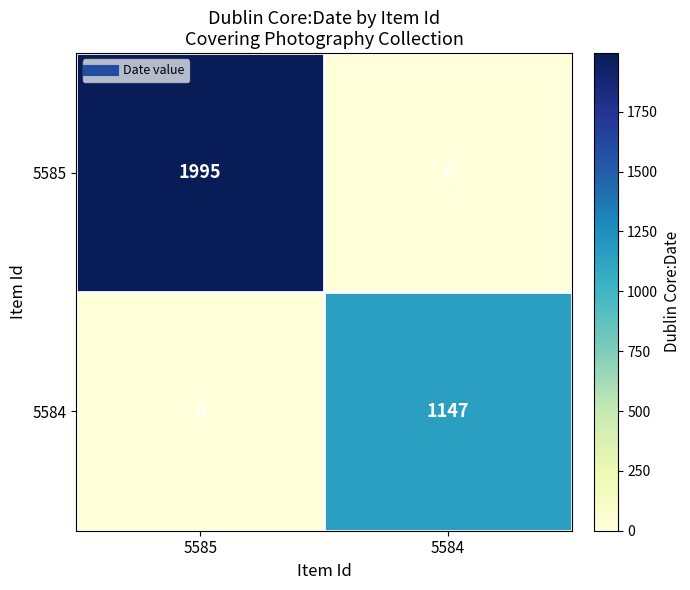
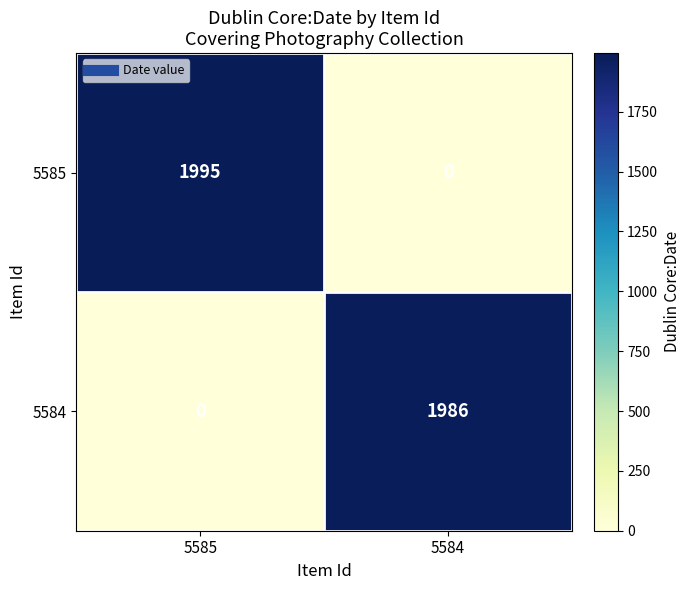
  {
    "5585": {
      "5585": 1995
    },
    "5584": {
-     "5584": 1147
+     "5584": 1986
    }
  }
